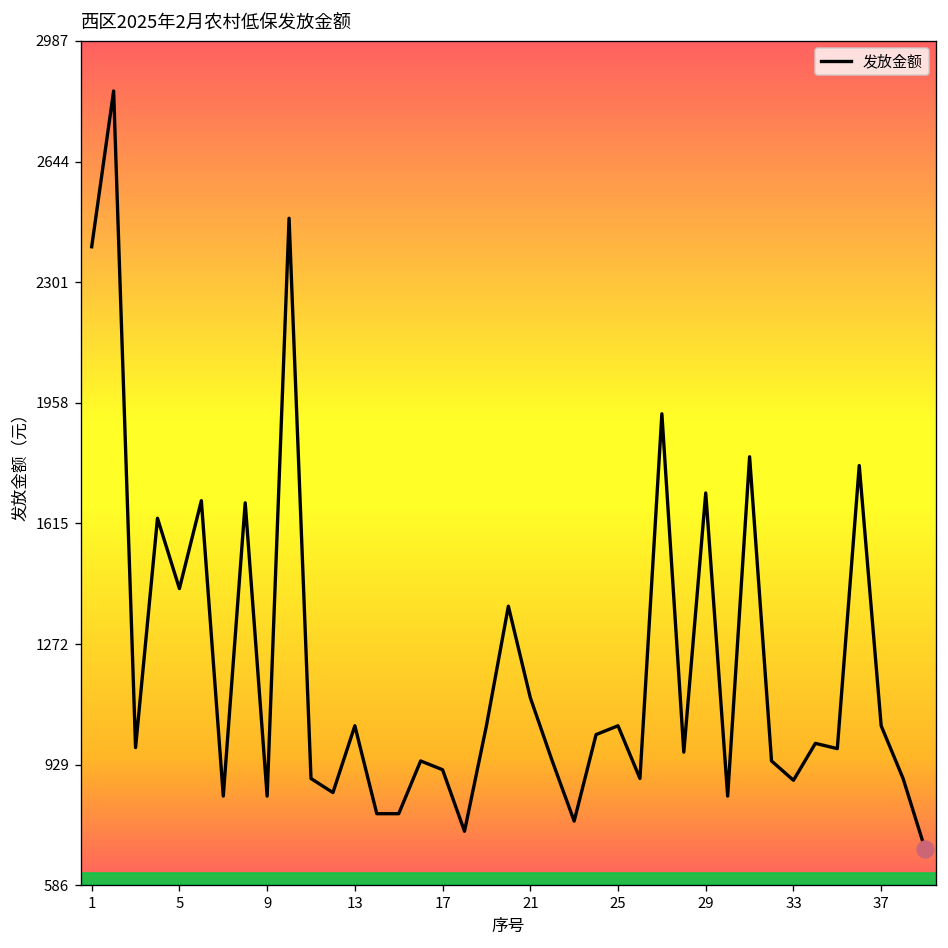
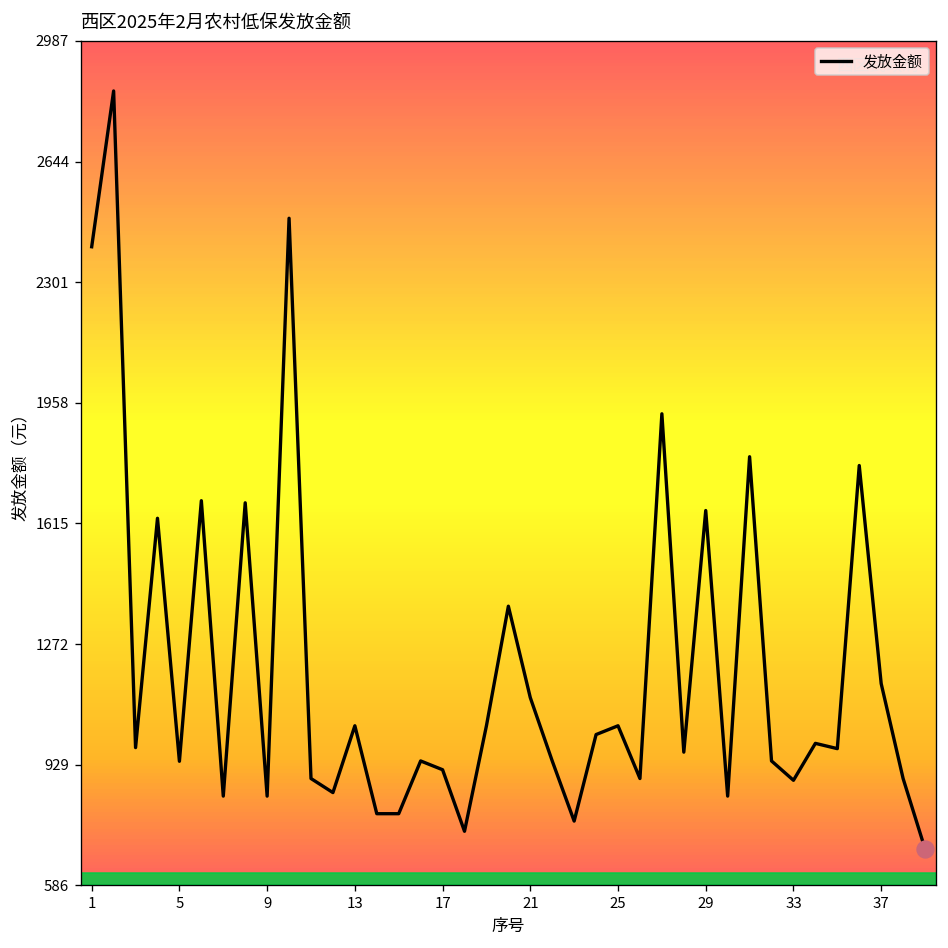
  {
    "发放金额": {
      "1": 2400,
-     "5": 1430,
+     "5": 940,
      "9": 840,
      "13": 1040,
      "17": 920,
      "21": 1120,
      "25": 1040,
-     "29": 1700,
+     "29": 1650,
      "33": 890,
-     "37": 1040
+     "37": 1160
    }
  }
